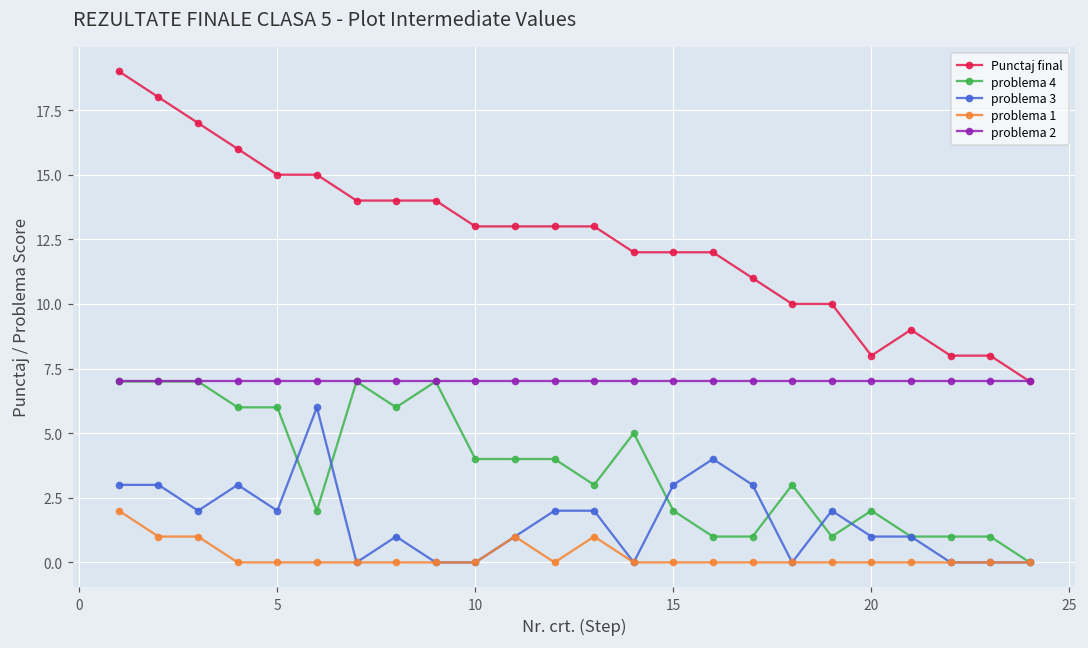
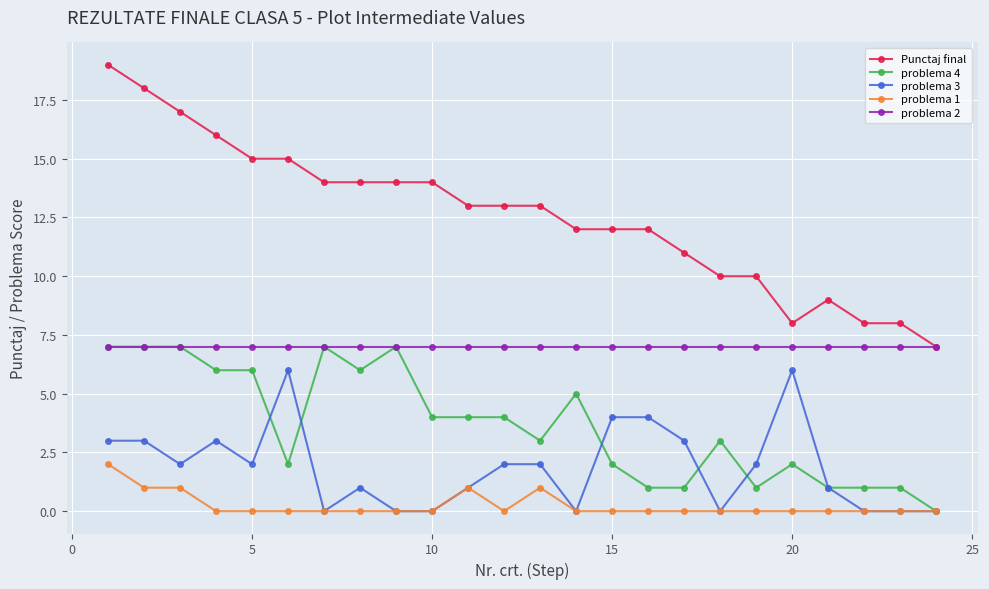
  {
    "Punctaj final": {
      "5": 15,
-     "10": 13,
+     "10": 14,
      "15": 12,
      "20": 8
    },
    "problema 4": {
      "5": 6,
      "10": 4,
      "15": 2,
      "20": 2
    },
    "problema 3": {
      "5": 2,
-     "15": 3,
-     "20": 1
+     "15": 4,
+     "20": 6
    },
    "problema 1": {
      "5": 0,
      "15": 0,
      "20": 0
    },
    "problema 2": {
      "5": 7,
      "10": 7,
      "15": 7,
      "20": 7
    }
  }
